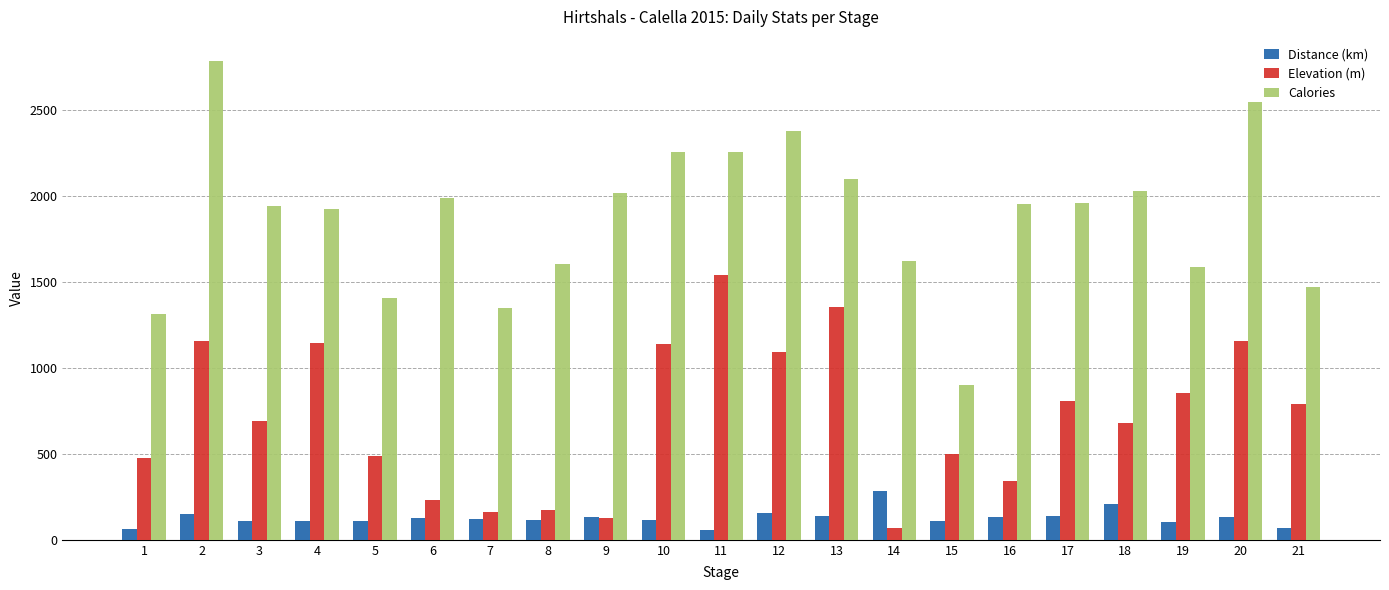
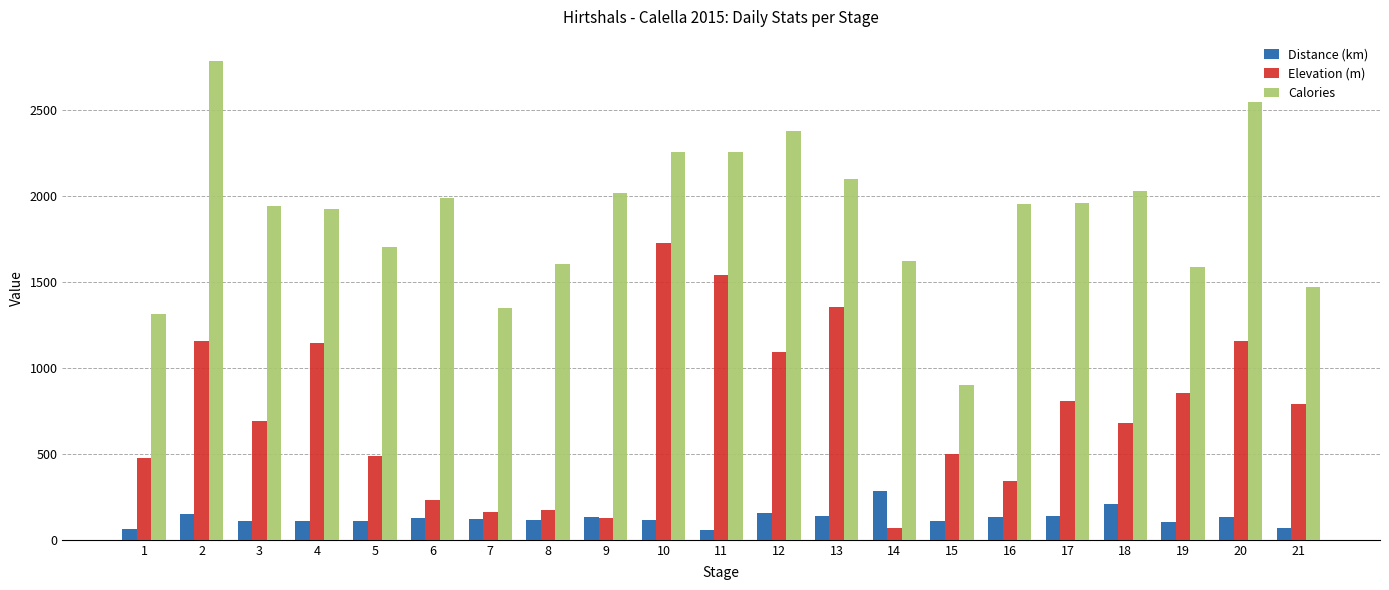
  {
    "Distance (km)": {
      "1": 70,
      "2": 150,
      "3": 110,
      "4": 110,
      "5": 110,
      "6": 130,
      "7": 120,
      "8": 120,
      "9": 130,
      "10": 120,
      "11": 60,
      "12": 160,
      "13": 140,
      "14": 290,
      "15": 110,
      "16": 130,
      "17": 140,
      "18": 210,
      "19": 110,
      "20": 130,
      "21": 70
    },
    "Elevation (m)": {
      "1": 480,
      "2": 1160,
      "3": 690,
      "4": 1140,
      "5": 490,
      "6": 230,
      "7": 160,
      "8": 170,
      "9": 130,
-     "10": 1140,
+     "10": 1720,
      "11": 1540,
      "12": 1090,
      "13": 1350,
      "14": 70,
      "15": 500,
      "16": 340,
      "17": 800,
      "18": 680,
      "19": 860,
      "20": 1160,
      "21": 790
    },
    "Calories": {
      "1": 1310,
      "2": 2780,
      "3": 1940,
      "4": 1920,
-     "5": 1400,
+     "5": 1700,
      "6": 1980,
      "7": 1350,
      "8": 1600,
      "9": 2010,
      "10": 2250,
      "11": 2250,
      "12": 2370,
      "13": 2100,
      "14": 1620,
      "15": 900,
      "16": 1950,
      "17": 1960,
      "18": 2030,
      "19": 1580,
      "20": 2540,
      "21": 1470
    }
  }
